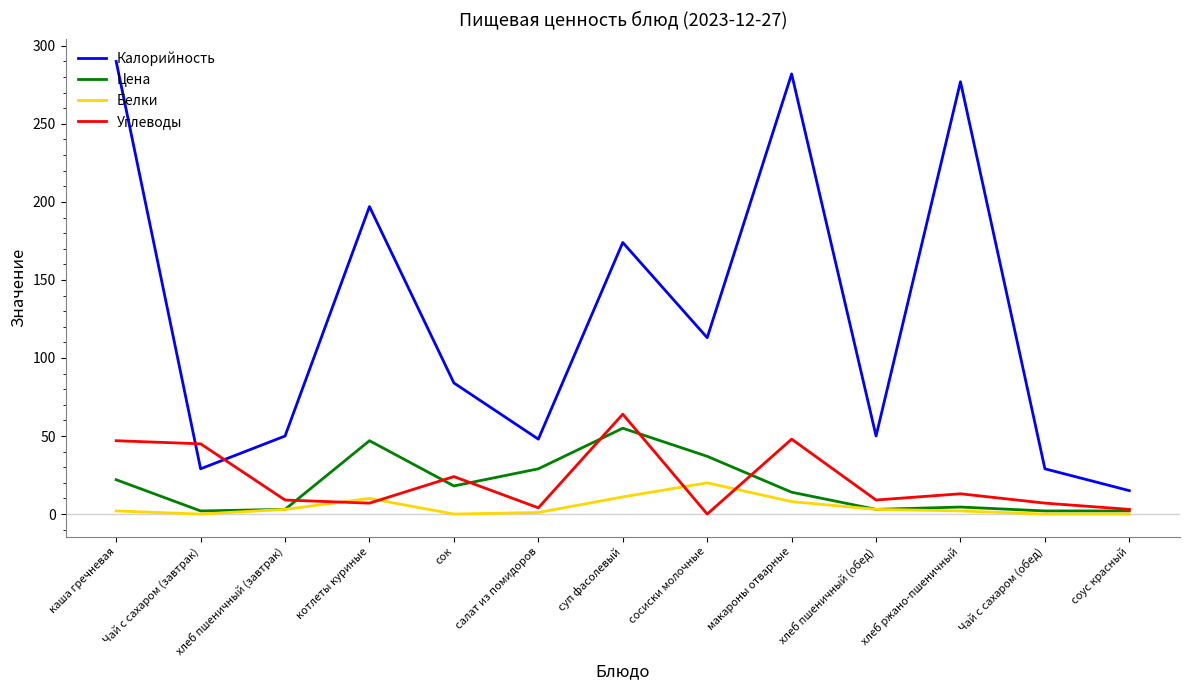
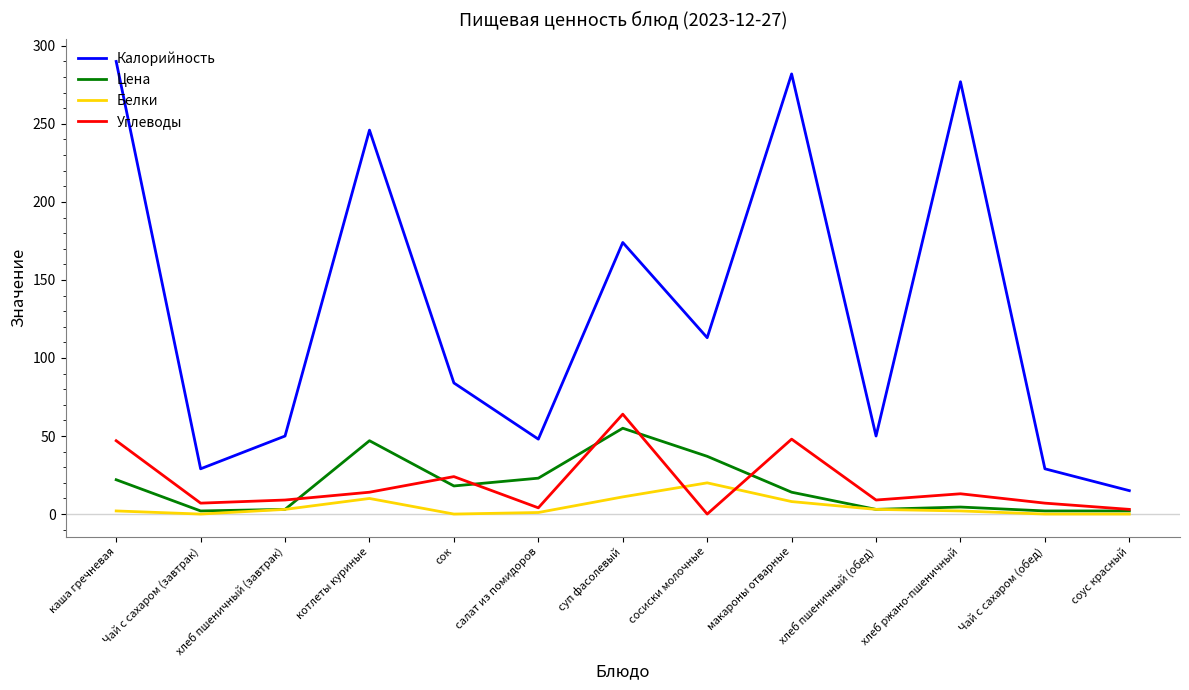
  {
    "Калорийность": {
      "каша гречневая": 290,
      "Чай с сахаром (завтрак)": 29,
      "хлеб пшеничный (завтрак)": 50,
-     "котлеты куриные": 197,
+     "котлеты куриные": 246,
      "сок": 84,
      "салат из помидоров": 48,
      "суп фасолевый": 174,
      "сосиски молочные": 113,
      "макароны отварные": 282,
      "хлеб пшеничный (обед)": 50,
      "хлеб ржано-пшеничный": 277,
      "Чай с сахаром (обед)": 29,
      "соус красный": 15
    },
    "Цена": {
      "каша гречневая": 22,
      "Чай с сахаром (завтрак)": 2,
      "котлеты куриные": 47,
      "сок": 18,
-     "салат из помидоров": 29,
+     "салат из помидоров": 23,
      "суп фасолевый": 55,
      "сосиски молочные": 37,
      "макароны отварные": 14,
      "хлеб ржано-пшеничный": 5,
      "Чай с сахаром (обед)": 2
    },
    "Белки": {
      "каша гречневая": 2,
      "Чай с сахаром (завтрак)": 0,
      "котлеты куриные": 10,
      "сок": 0,
      "салат из помидоров": 1,
      "суп фасолевый": 11,
      "сосиски молочные": 20,
      "макароны отварные": 8,
      "хлеб ржано-пшеничный": 2,
      "Чай с сахаром (обед)": 0,
      "соус красный": 0
    },
    "Углеводы": {
      "каша гречневая": 47,
-     "Чай с сахаром (завтрак)": 45,
+     "Чай с сахаром (завтрак)": 7,
      "хлеб пшеничный (завтрак)": 9,
-     "котлеты куриные": 7,
+     "котлеты куриные": 14,
      "сок": 24,
      "салат из помидоров": 4,
      "суп фасолевый": 64,
      "сосиски молочные": 0,
      "макароны отварные": 48,
      "хлеб пшеничный (обед)": 9,
      "хлеб ржано-пшеничный": 13,
      "Чай с сахаром (обед)": 7
    }
  }
